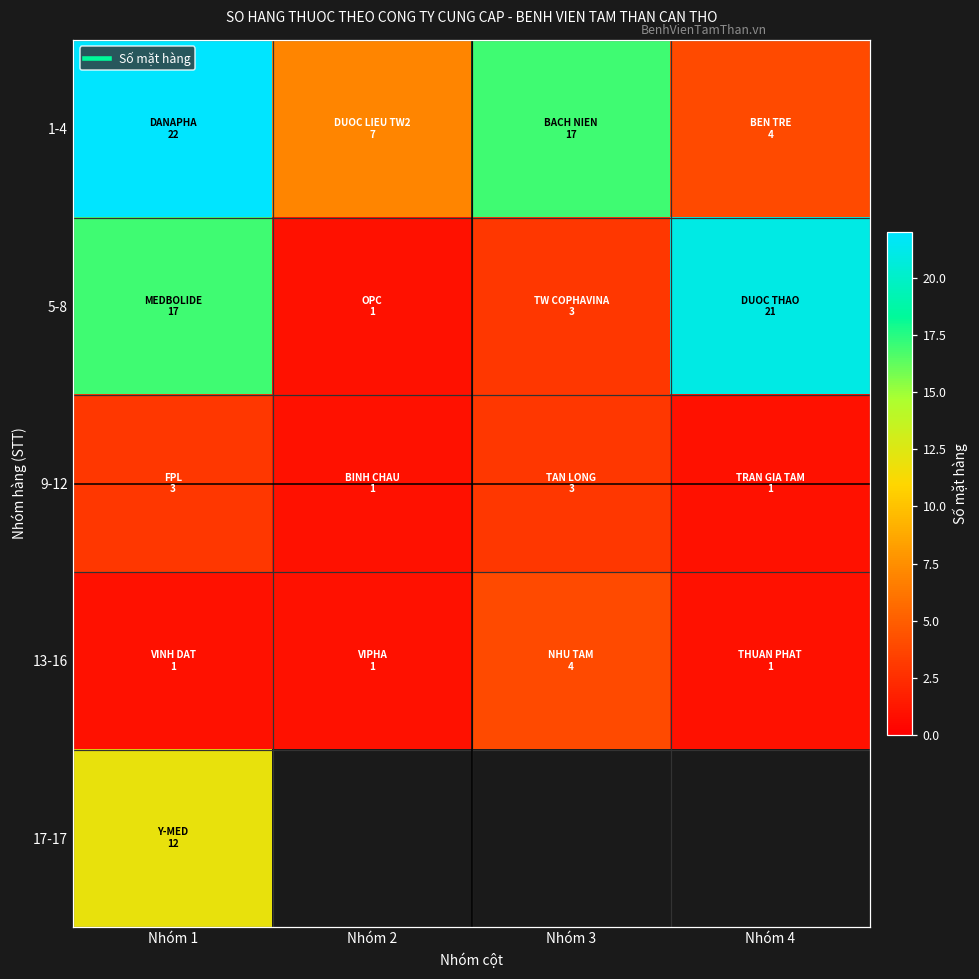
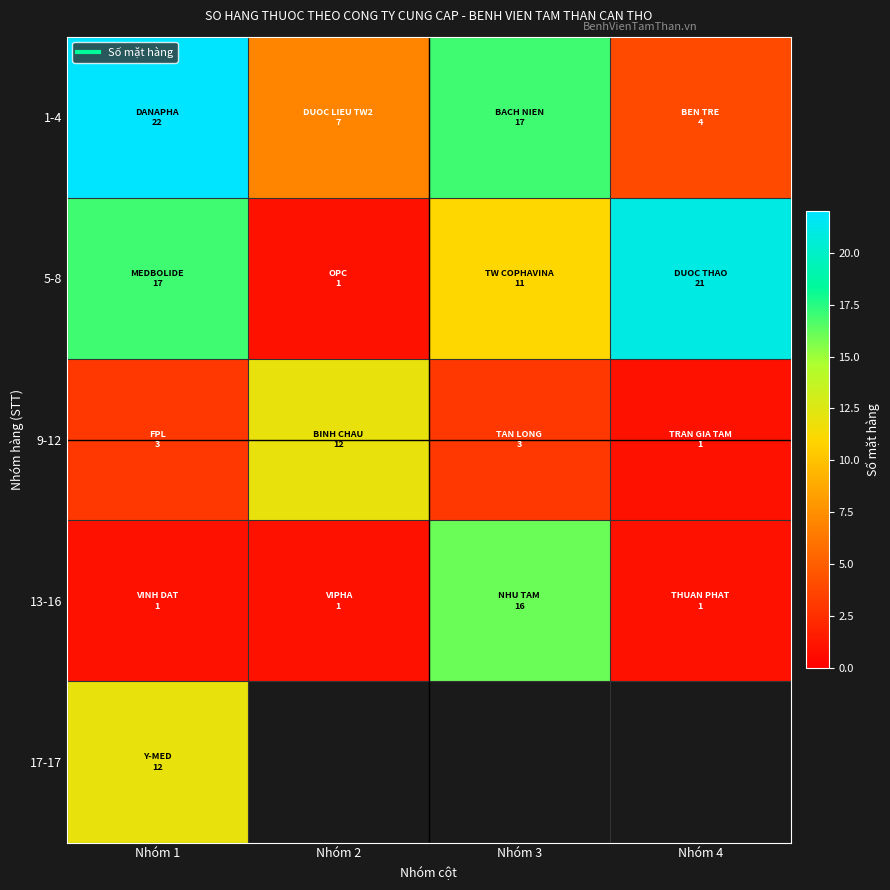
  {
    "1-4": {
      "Nhóm 1": 22,
      "Nhóm 2": 7,
      "Nhóm 3": 17,
      "Nhóm 4": 4
    },
    "5-8": {
      "Nhóm 1": 17,
      "Nhóm 2": 1,
-     "Nhóm 3": 3,
+     "Nhóm 3": 11,
      "Nhóm 4": 21
    },
    "9-12": {
      "Nhóm 1": 3,
-     "Nhóm 2": 1,
+     "Nhóm 2": 12,
      "Nhóm 3": 3,
      "Nhóm 4": 1
    },
    "13-16": {
      "Nhóm 1": 1,
      "Nhóm 2": 1,
-     "Nhóm 3": 4,
+     "Nhóm 3": 16,
      "Nhóm 4": 1
    },
    "17-17": {
      "Nhóm 1": 12
    }
  }
